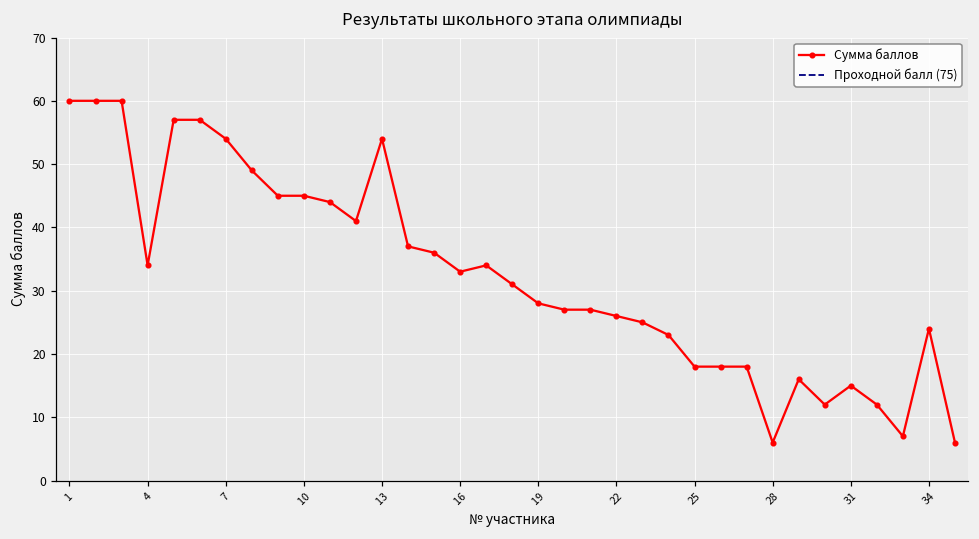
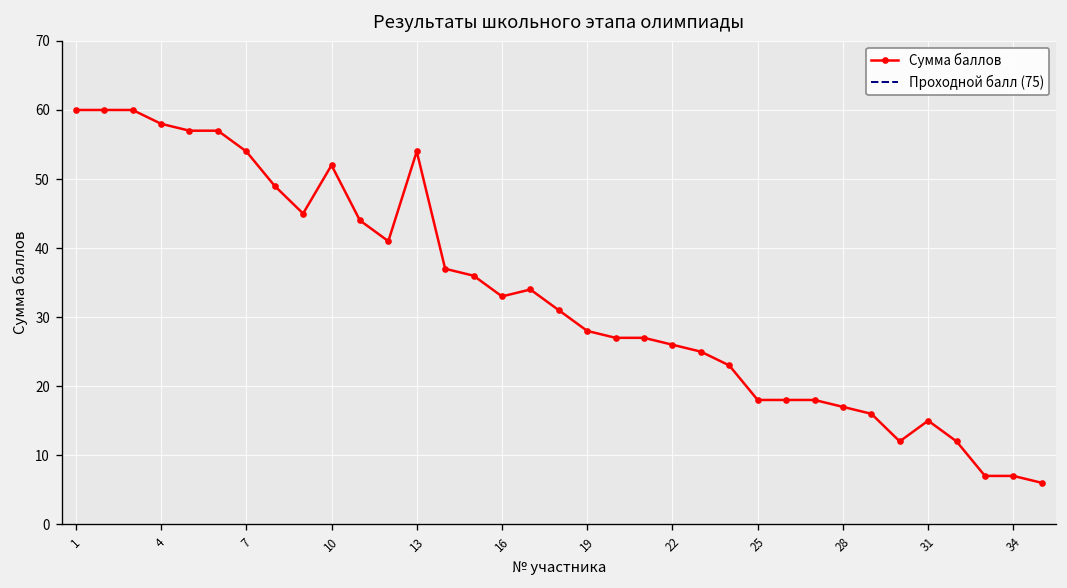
  {
    "1": 60,
-   "4": 34,
+   "4": 58,
    "7": 54,
-   "10": 45,
+   "10": 52,
    "13": 54,
    "16": 33,
    "19": 28,
    "22": 26,
    "25": 18,
-   "28": 6,
+   "28": 17,
    "31": 15,
-   "34": 24
+   "34": 7
  }
